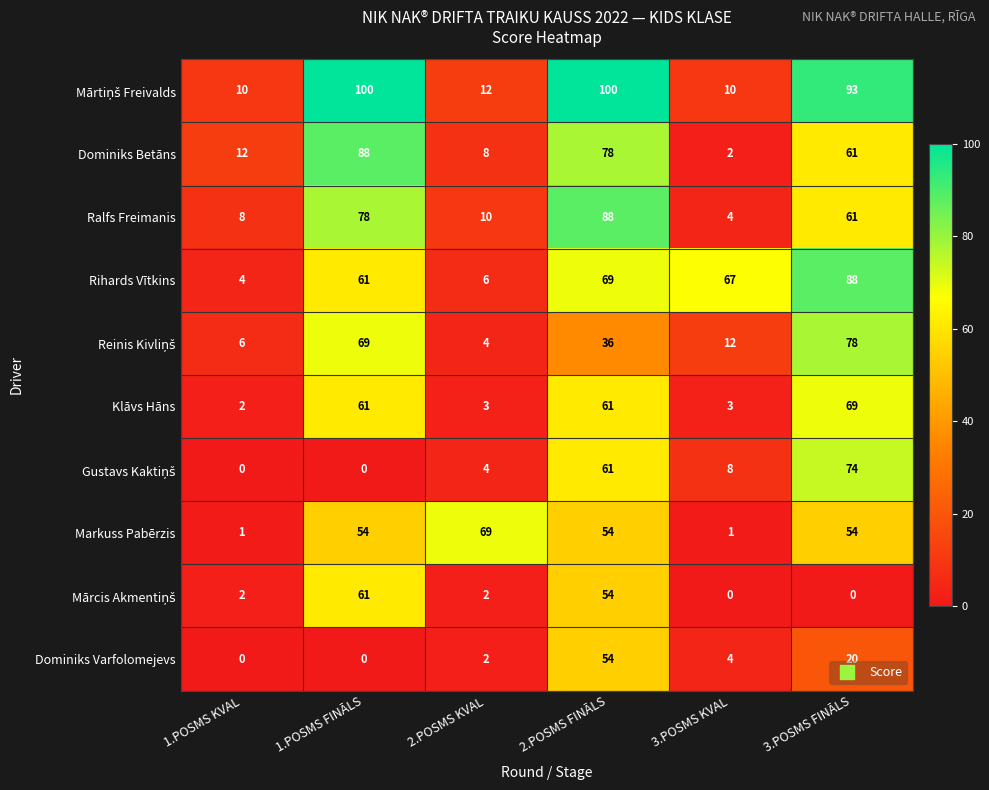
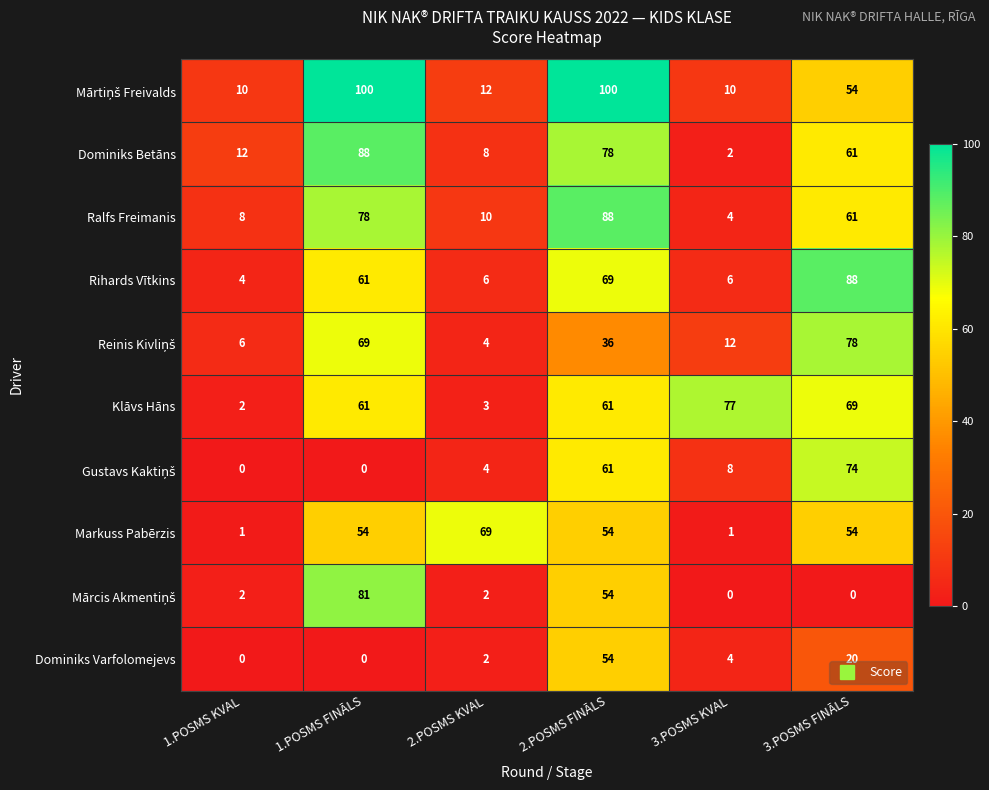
  {
    "Mārtiņš Freivalds": {
      "1.POSMS KVAL": 10,
      "1.POSMS FINĀLS": 100,
      "2.POSMS KVAL": 12,
      "2.POSMS FINĀLS": 100,
      "3.POSMS KVAL": 10,
-     "3.POSMS FINĀLS": 93
+     "3.POSMS FINĀLS": 54
    },
    "Dominiks Betāns": {
      "1.POSMS KVAL": 12,
      "1.POSMS FINĀLS": 88,
      "2.POSMS KVAL": 8,
      "2.POSMS FINĀLS": 78,
      "3.POSMS KVAL": 2,
      "3.POSMS FINĀLS": 61
    },
    "Ralfs Freimanis": {
      "1.POSMS KVAL": 8,
      "1.POSMS FINĀLS": 78,
      "2.POSMS KVAL": 10,
      "2.POSMS FINĀLS": 88,
      "3.POSMS KVAL": 4,
      "3.POSMS FINĀLS": 61
    },
    "Rihards Vītkins": {
      "1.POSMS KVAL": 4,
      "1.POSMS FINĀLS": 61,
      "2.POSMS KVAL": 6,
      "2.POSMS FINĀLS": 69,
-     "3.POSMS KVAL": 67,
+     "3.POSMS KVAL": 6,
      "3.POSMS FINĀLS": 88
    },
    "Reinis Kivliņš": {
      "1.POSMS KVAL": 6,
      "1.POSMS FINĀLS": 69,
      "2.POSMS KVAL": 4,
      "2.POSMS FINĀLS": 36,
      "3.POSMS KVAL": 12,
      "3.POSMS FINĀLS": 78
    },
    "Klāvs Hāns": {
      "1.POSMS KVAL": 2,
      "1.POSMS FINĀLS": 61,
      "2.POSMS KVAL": 3,
      "2.POSMS FINĀLS": 61,
-     "3.POSMS KVAL": 3,
+     "3.POSMS KVAL": 77,
      "3.POSMS FINĀLS": 69
    },
    "Gustavs Kaktiņš": {
      "1.POSMS KVAL": 0,
      "1.POSMS FINĀLS": 0,
      "2.POSMS KVAL": 4,
      "2.POSMS FINĀLS": 61,
      "3.POSMS KVAL": 8,
      "3.POSMS FINĀLS": 74
    },
    "Markuss Pabērzis": {
      "1.POSMS KVAL": 1,
      "1.POSMS FINĀLS": 54,
      "2.POSMS KVAL": 69,
      "2.POSMS FINĀLS": 54,
      "3.POSMS KVAL": 1,
      "3.POSMS FINĀLS": 54
    },
    "Mārcis Akmentiņš": {
      "1.POSMS KVAL": 2,
-     "1.POSMS FINĀLS": 61,
+     "1.POSMS FINĀLS": 81,
      "2.POSMS KVAL": 2,
      "2.POSMS FINĀLS": 54,
      "3.POSMS KVAL": 0,
      "3.POSMS FINĀLS": 0
    },
    "Dominiks Varfolomejevs": {
      "1.POSMS KVAL": 0,
      "1.POSMS FINĀLS": 0,
      "2.POSMS KVAL": 2,
      "2.POSMS FINĀLS": 54,
      "3.POSMS KVAL": 4
    }
  }
